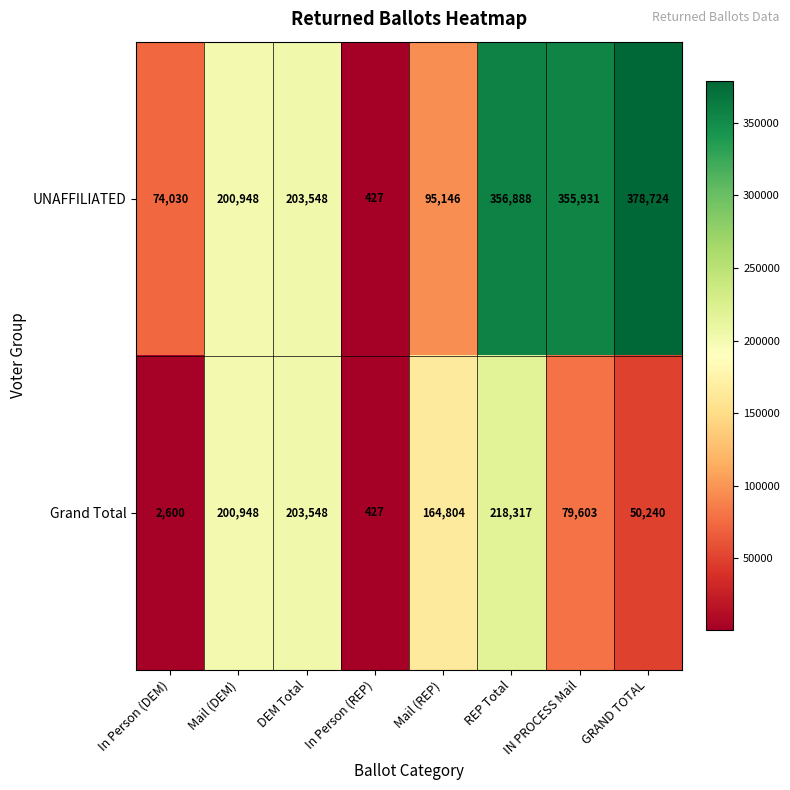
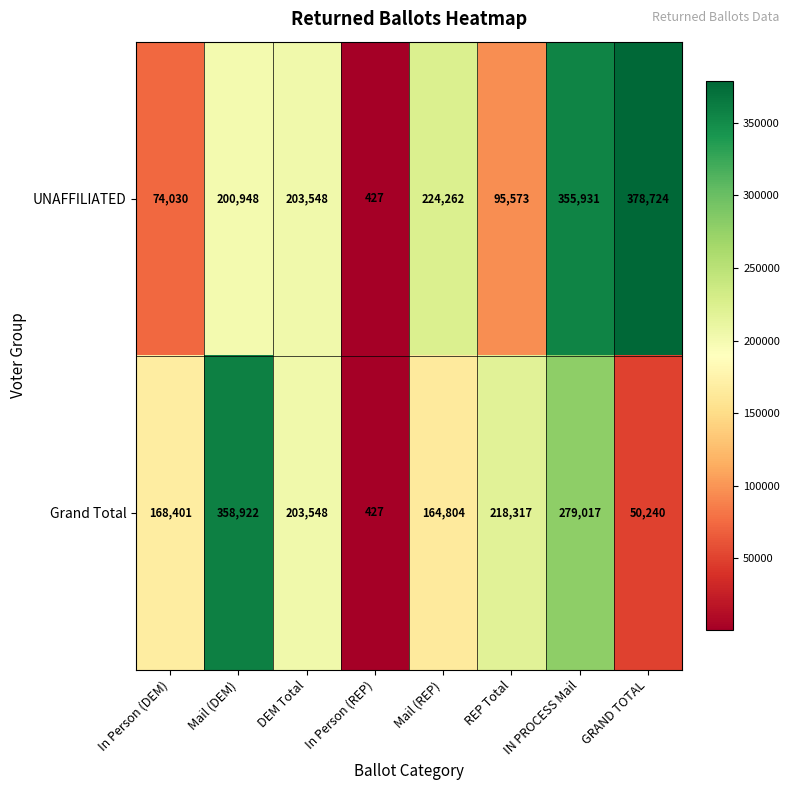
  {
    "UNAFFILIATED": {
      "In Person (DEM)": "74,030",
      "Mail (DEM)": "200,948",
      "DEM Total": "203,548",
      "In Person (REP)": "427",
-     "Mail (REP)": "95,146",
-     "REP Total": "356,888",
+     "Mail (REP)": "224,262",
+     "REP Total": "95,573",
      "IN PROCESS Mail": "355,931",
      "GRAND TOTAL": "378,724"
    },
    "Grand Total": {
-     "In Person (DEM)": "2,600",
-     "Mail (DEM)": "200,948",
+     "In Person (DEM)": "168,401",
+     "Mail (DEM)": "358,922",
      "DEM Total": "203,548",
      "In Person (REP)": "427",
      "Mail (REP)": "164,804",
      "REP Total": "218,317",
-     "IN PROCESS Mail": "79,603",
+     "IN PROCESS Mail": "279,017",
      "GRAND TOTAL": "50,240"
    }
  }
